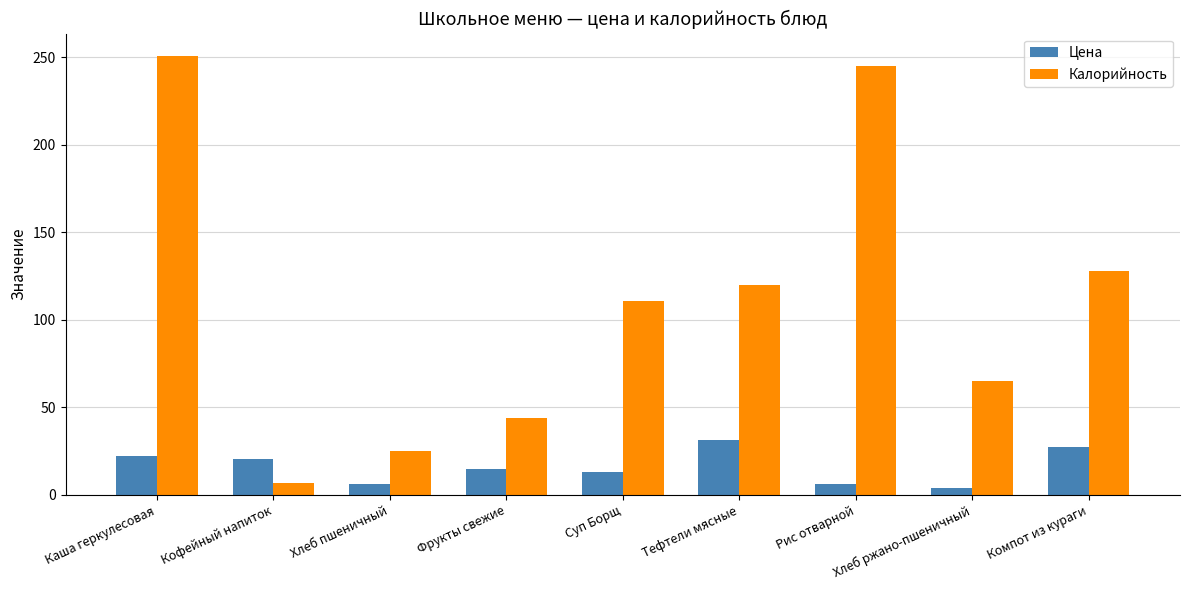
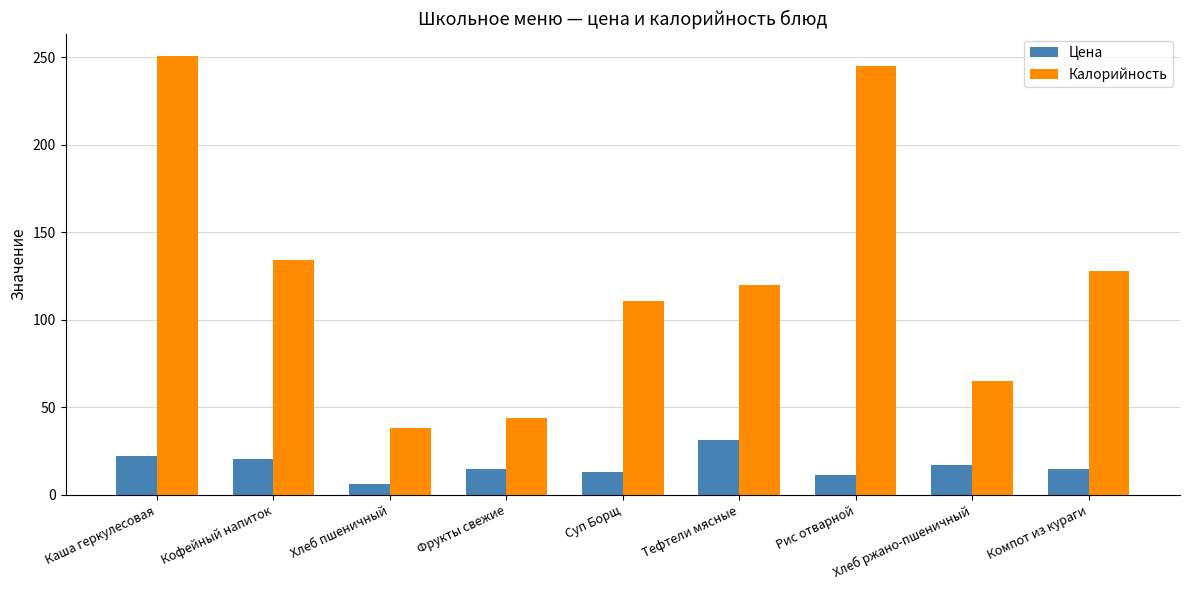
  {
    "Цена": {
      "Каша геркулесовая": 22,
      "Кофейный напиток": 21,
      "Хлеб пшеничный": 6,
      "Фрукты свежие": 15,
      "Суп Борщ": 13,
      "Тефтели мясные": 31,
-     "Рис отварной": 6,
-     "Хлеб ржано-пшеничный": 4,
-     "Компот из кураги": 27
+     "Рис отварной": 11,
+     "Хлеб ржано-пшеничный": 17,
+     "Компот из кураги": 15
    },
    "Калорийность": {
      "Каша геркулесовая": 251,
-     "Кофейный напиток": 7,
-     "Хлеб пшеничный": 25,
+     "Кофейный напиток": 134,
+     "Хлеб пшеничный": 38,
      "Фрукты свежие": 44,
      "Суп Борщ": 111,
      "Тефтели мясные": 120,
      "Рис отварной": 245,
      "Хлеб ржано-пшеничный": 65,
      "Компот из кураги": 128
    }
  }
